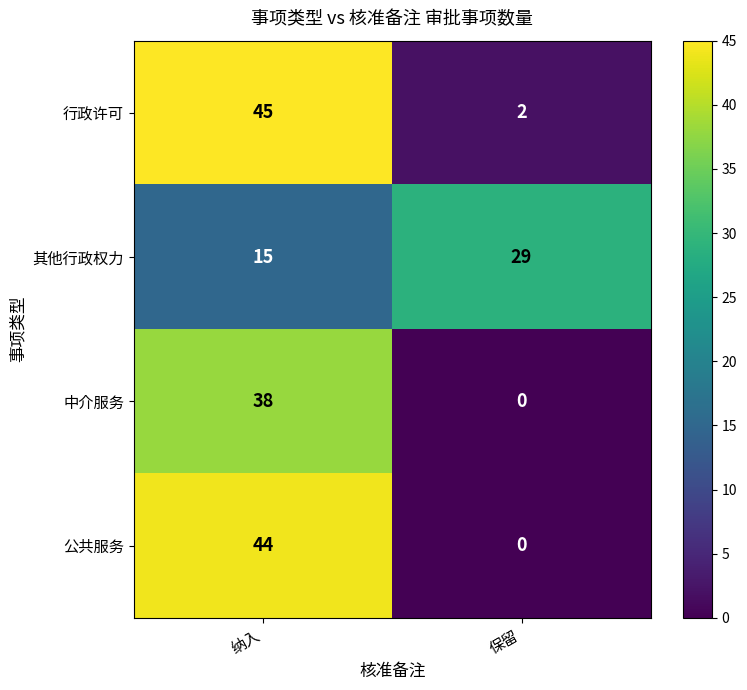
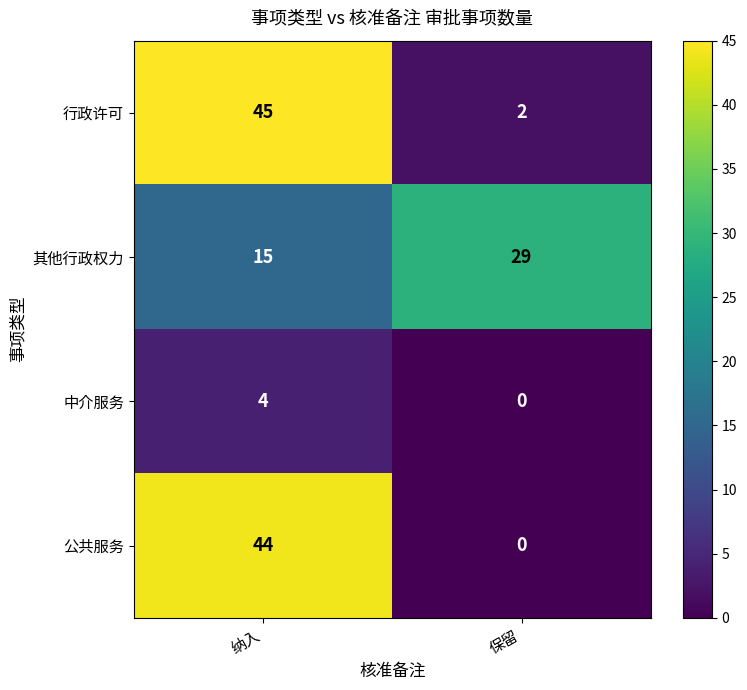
  {
    "行政许可": {
      "纳入": 45,
      "保留": 2
    },
    "其他行政权力": {
      "纳入": 15,
      "保留": 29
    },
    "中介服务": {
-     "纳入": 38,
+     "纳入": 4,
      "保留": 0
    },
    "公共服务": {
      "纳入": 44,
      "保留": 0
    }
  }
